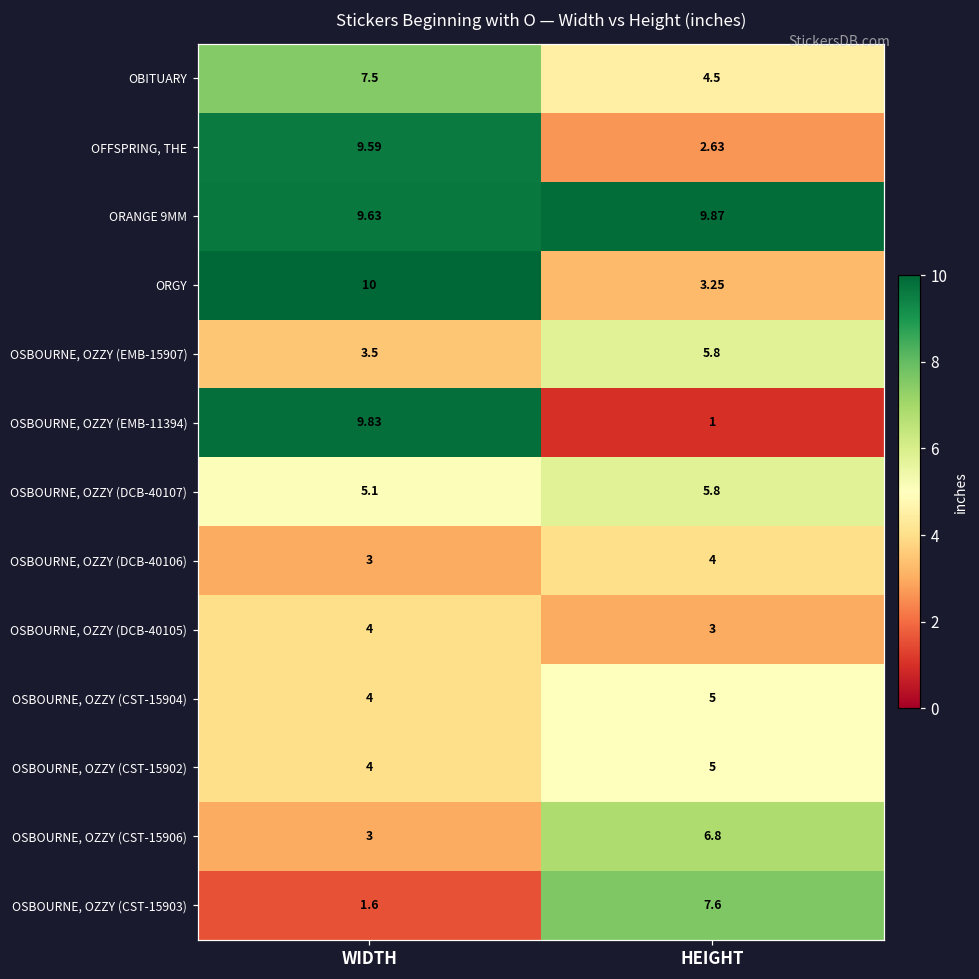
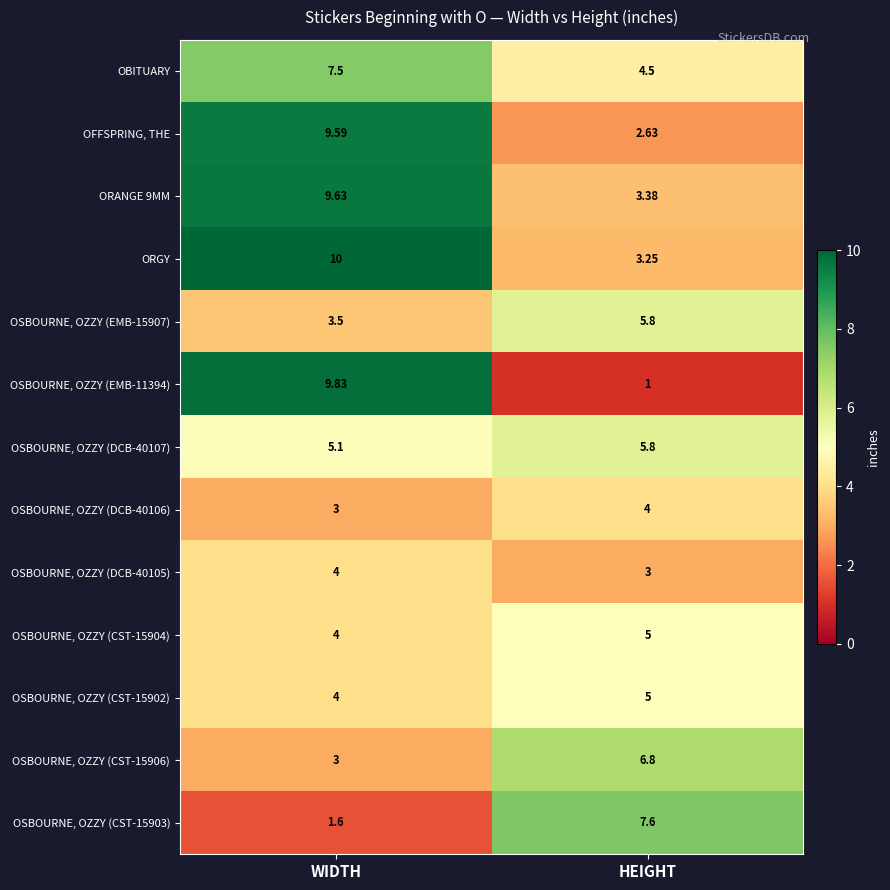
  {
    "OBITUARY": {
      "WIDTH": 7.5,
      "HEIGHT": 4.5
    },
    "OFFSPRING, THE": {
      "WIDTH": 9.59,
      "HEIGHT": 2.63
    },
    "ORANGE 9MM": {
      "WIDTH": 9.63,
-     "HEIGHT": 9.87
+     "HEIGHT": 3.38
    },
    "ORGY": {
      "WIDTH": 10,
      "HEIGHT": 3.25
    },
    "OSBOURNE, OZZY (EMB-15907)": {
      "WIDTH": 3.5,
      "HEIGHT": 5.8
    },
    "OSBOURNE, OZZY (EMB-11394)": {
      "WIDTH": 9.83,
      "HEIGHT": 1
    },
    "OSBOURNE, OZZY (DCB-40107)": {
      "WIDTH": 5.1,
      "HEIGHT": 5.8
    },
    "OSBOURNE, OZZY (DCB-40106)": {
      "WIDTH": 3,
      "HEIGHT": 4
    },
    "OSBOURNE, OZZY (DCB-40105)": {
      "WIDTH": 4,
      "HEIGHT": 3
    },
    "OSBOURNE, OZZY (CST-15904)": {
      "WIDTH": 4,
      "HEIGHT": 5
    },
    "OSBOURNE, OZZY (CST-15902)": {
      "WIDTH": 4,
      "HEIGHT": 5
    },
    "OSBOURNE, OZZY (CST-15906)": {
      "WIDTH": 3,
      "HEIGHT": 6.8
    },
    "OSBOURNE, OZZY (CST-15903)": {
      "WIDTH": 1.6,
      "HEIGHT": 7.6
    }
  }
